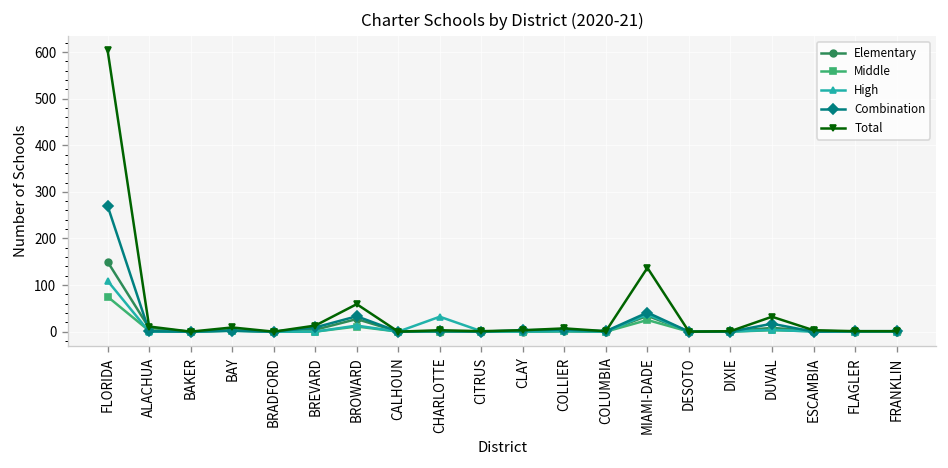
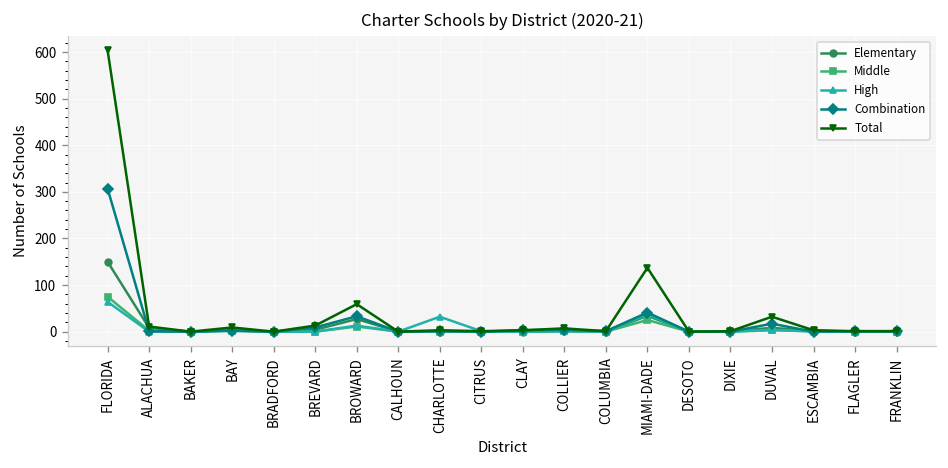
  {
    "High": {
-     "FLORIDA": 110,
+     "FLORIDA": 60,
      "CHARLOTTE": 30
    },
    "Combination": {
-     "FLORIDA": 270,
+     "FLORIDA": 310,
      "DUVAL": 20
    },
    "Total": {
      "FLORIDA": 600,
      "BROWARD": 60,
      "MIAMI-DADE": 140,
      "DUVAL": 30
    }
  }
